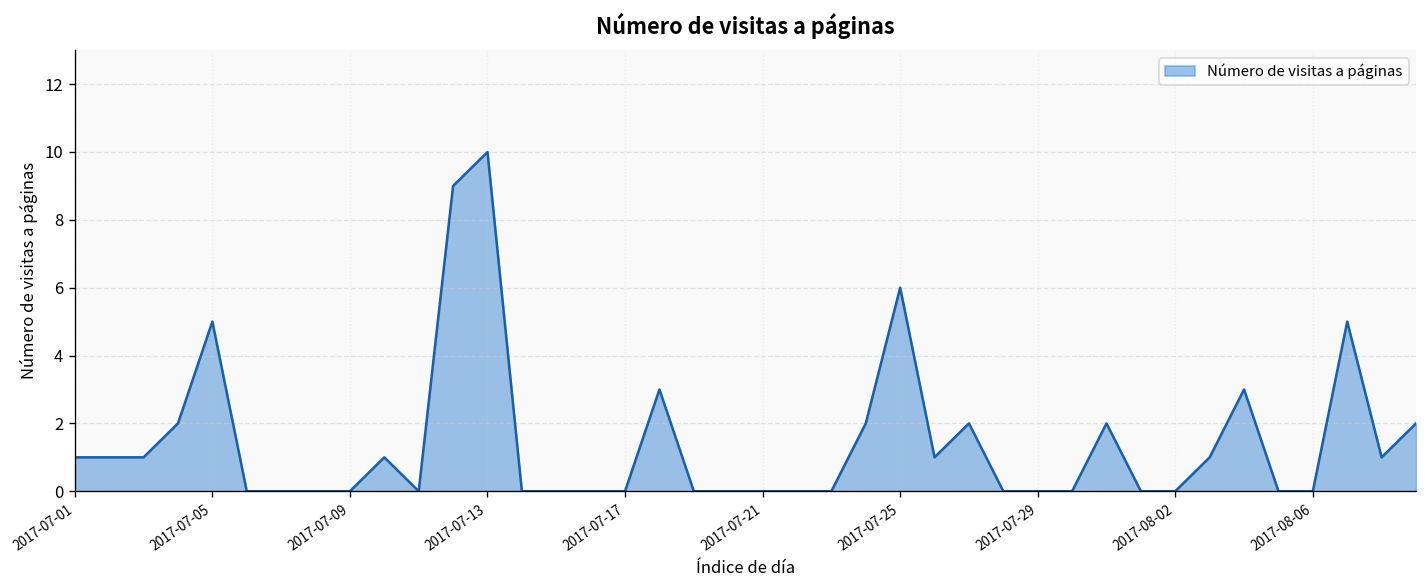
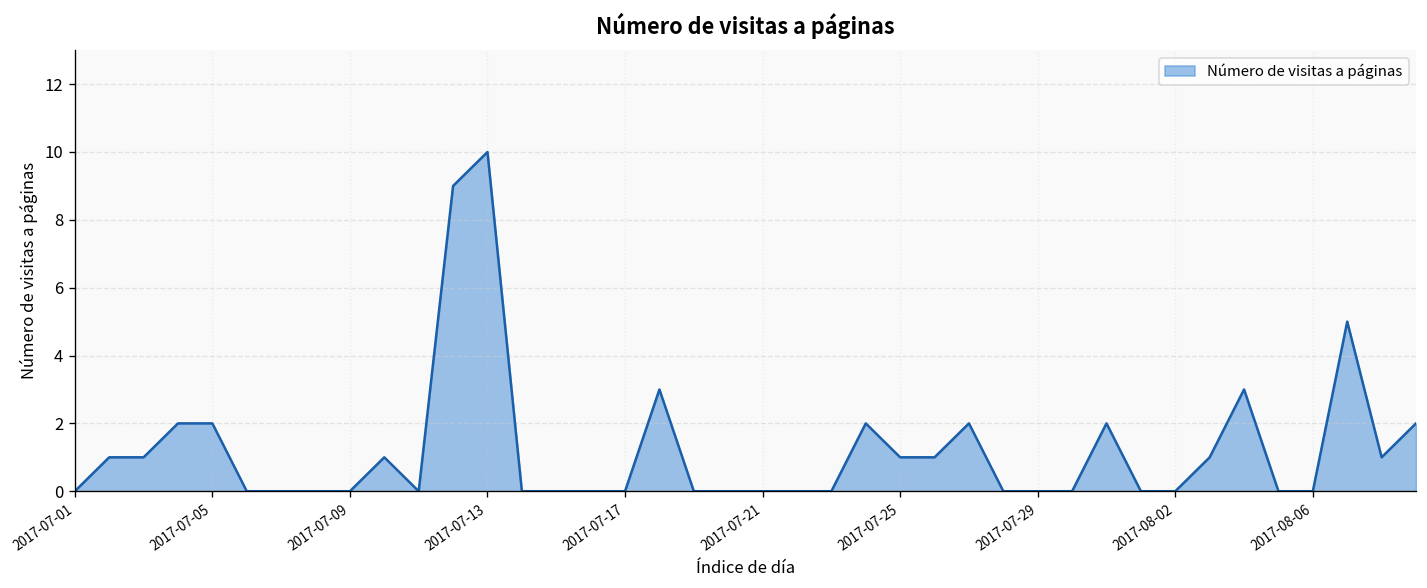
  {
-   "2017-07-01": 1,
-   "2017-07-05": 5,
+   "2017-07-01": 0,
+   "2017-07-05": 2,
    "2017-07-09": 0,
    "2017-07-13": 10,
    "2017-07-17": 0,
    "2017-07-21": 0,
-   "2017-07-25": 6,
+   "2017-07-25": 1,
    "2017-07-29": 0,
    "2017-08-02": 0,
    "2017-08-06": 0
  }
